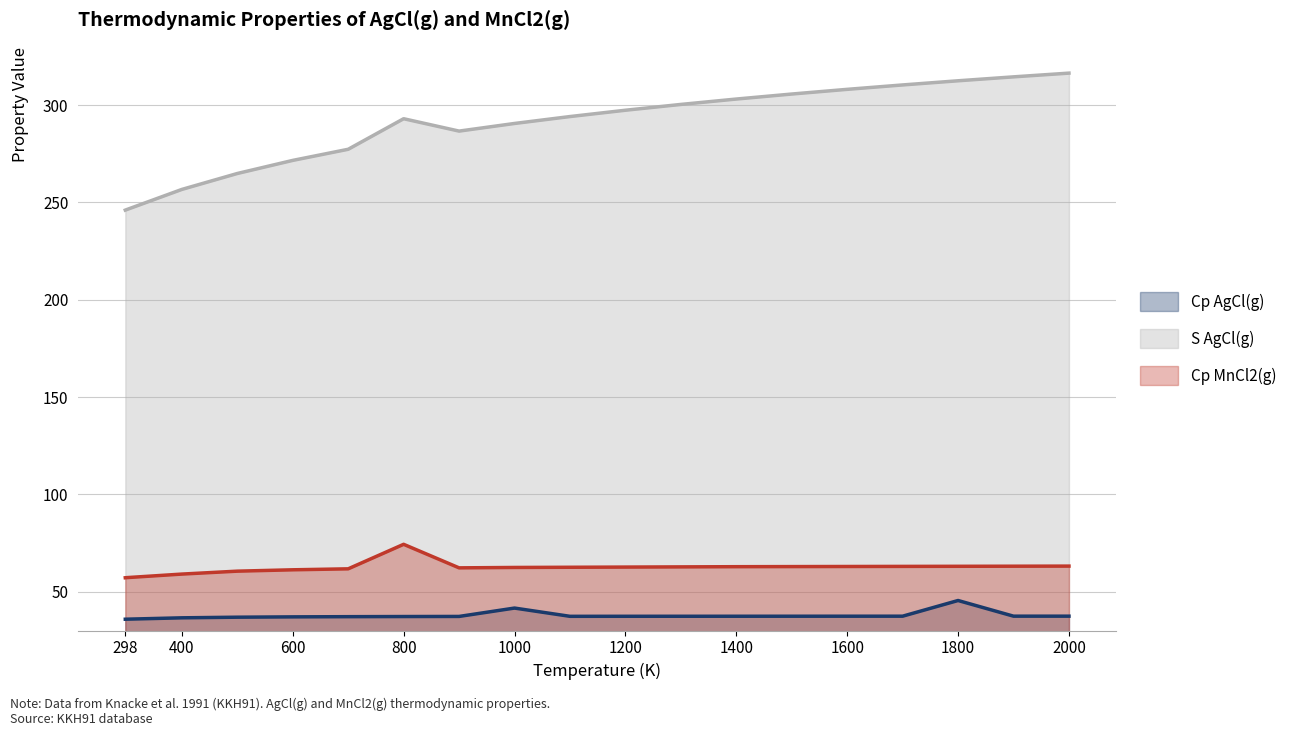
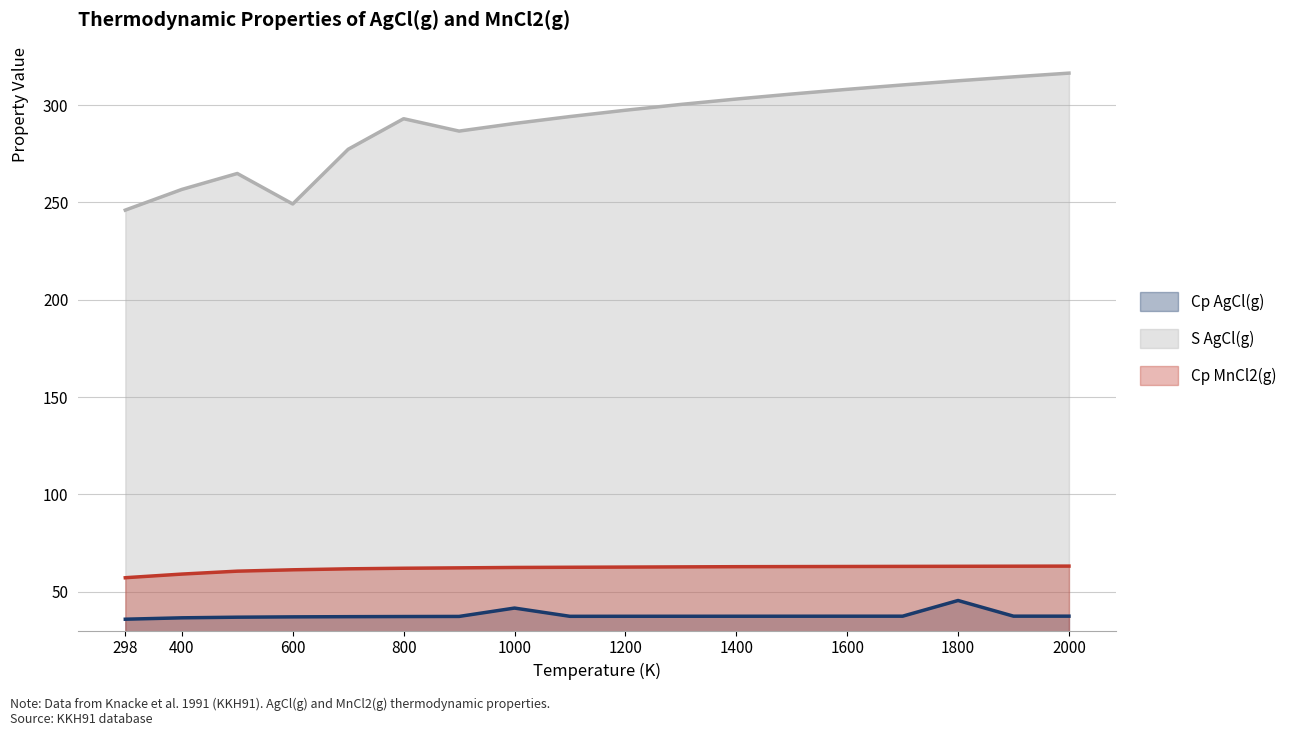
  {
    "Cp AgCl(g)": {
      "298": 36,
      "400": 37,
      "600": 37,
      "800": 37,
      "1000": 42,
      "1200": 37,
      "1400": 37,
      "1600": 37,
      "1800": 45,
      "2000": 37
    },
    "S AgCl(g)": {
      "298": 246,
      "400": 257,
-     "600": 272,
+     "600": 249,
      "800": 293,
      "1000": 291,
      "1200": 297,
      "1400": 303,
      "1600": 308,
      "1800": 313,
      "2000": 316
    },
    "Cp MnCl2(g)": {
      "298": 57,
      "400": 59,
      "600": 61,
-     "800": 74,
+     "800": 62,
      "1000": 62,
      "1200": 63,
      "1400": 63,
      "1600": 63,
      "1800": 63,
      "2000": 63
    }
  }
